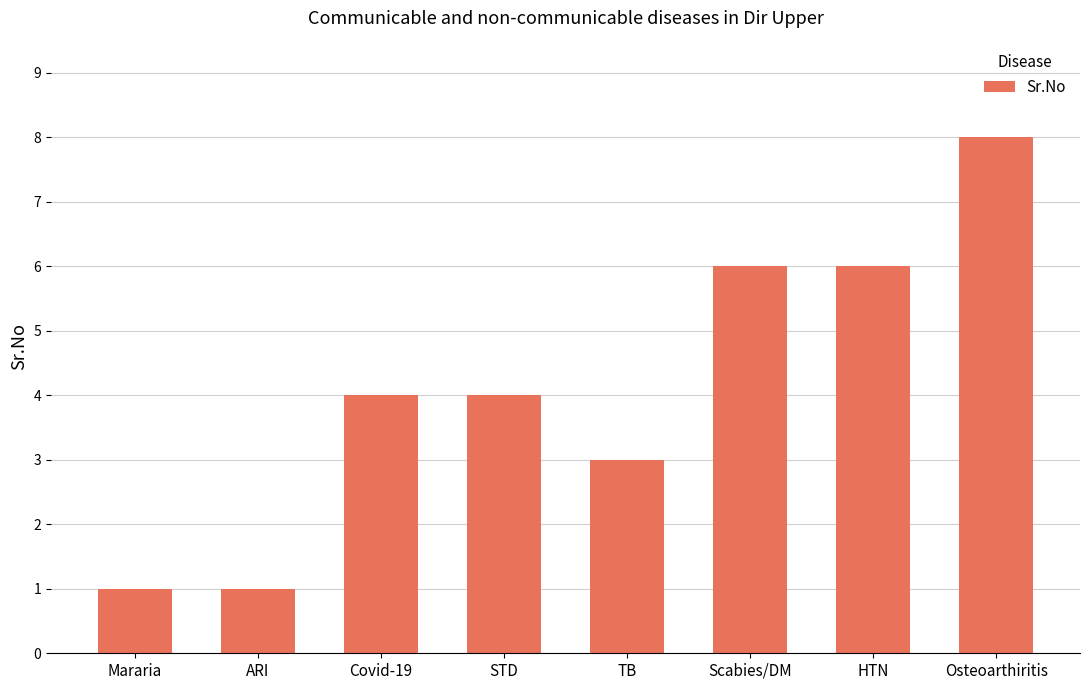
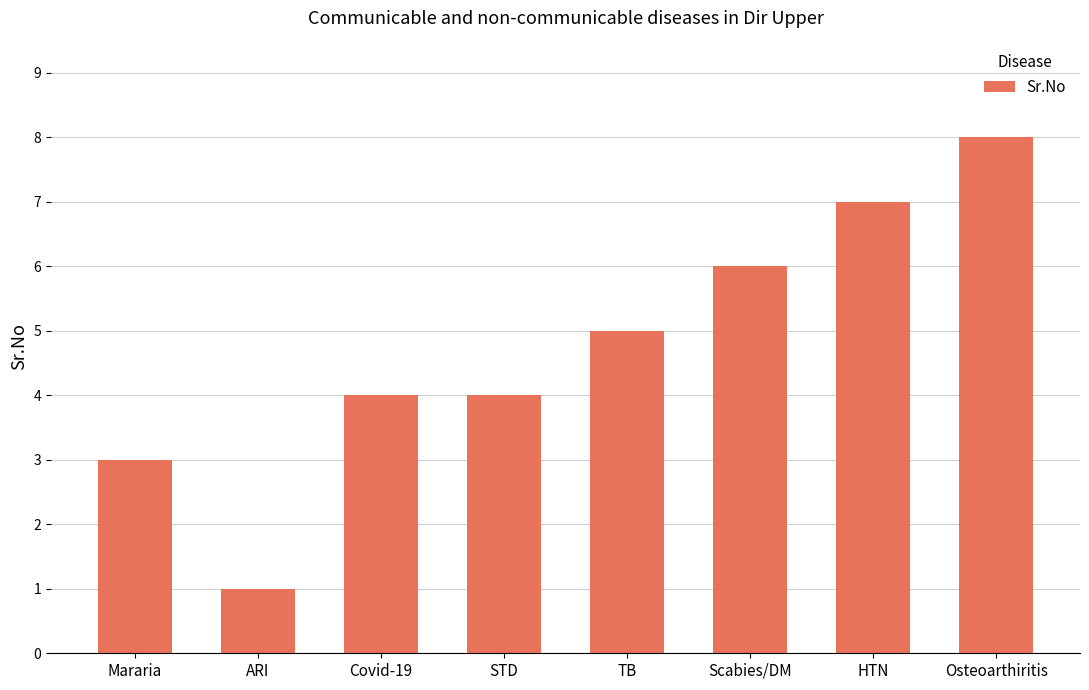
  {
-   "Mararia": 1,
+   "Mararia": 3,
    "ARI": 1,
    "Covid-19": 4,
    "STD": 4,
-   "TB": 3,
+   "TB": 5,
    "Scabies/DM": 6,
-   "HTN": 6,
+   "HTN": 7,
    "Osteoarthiritis": 8
  }
